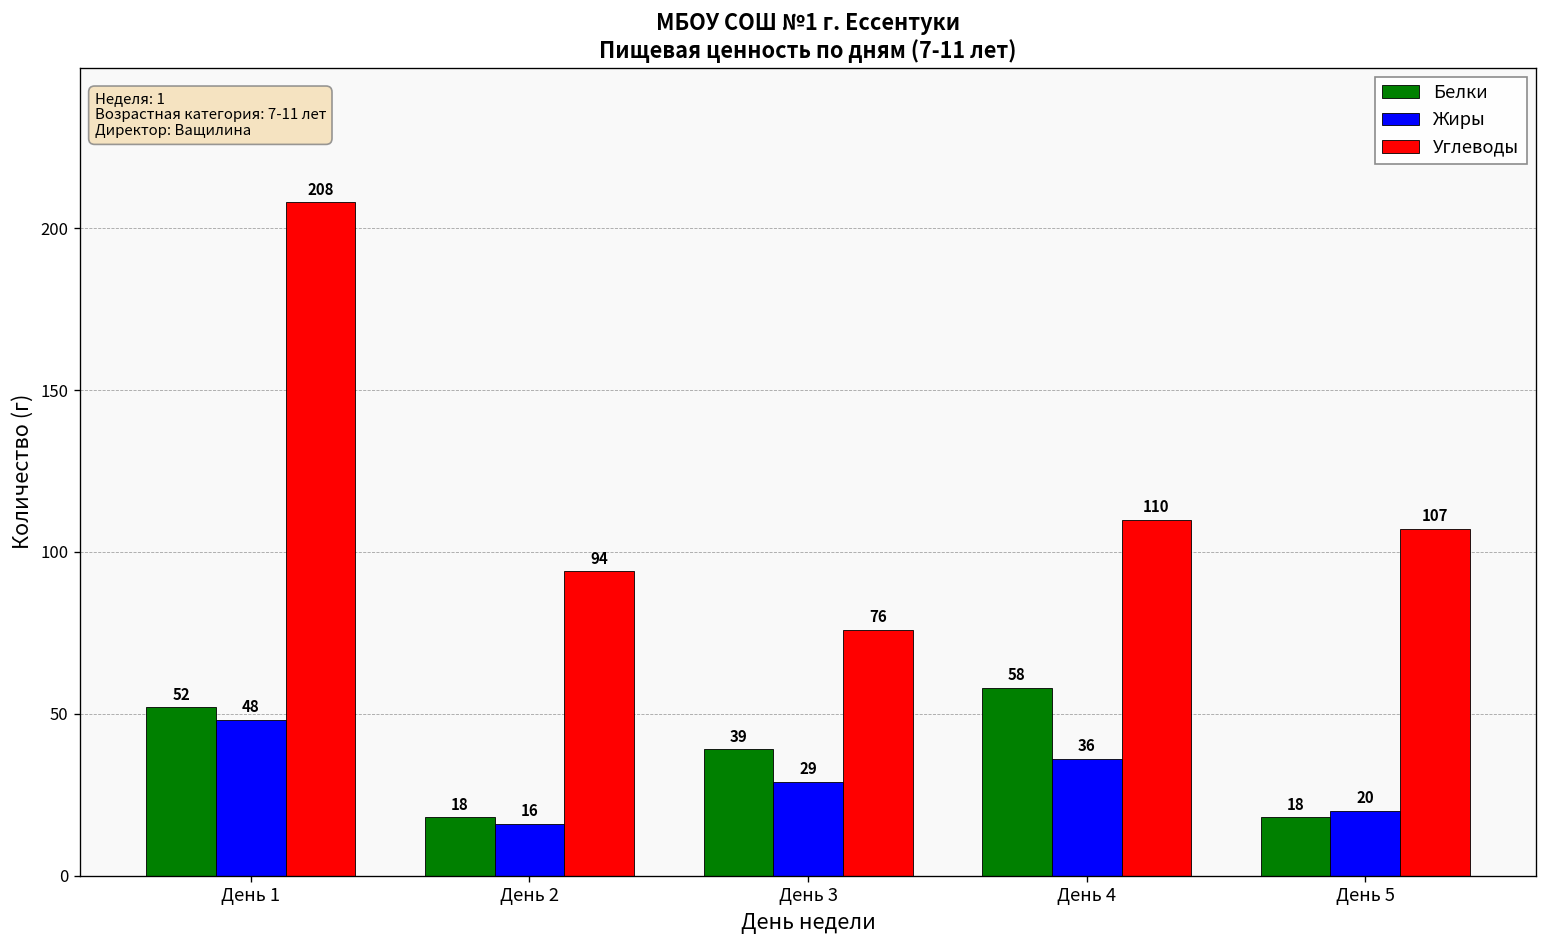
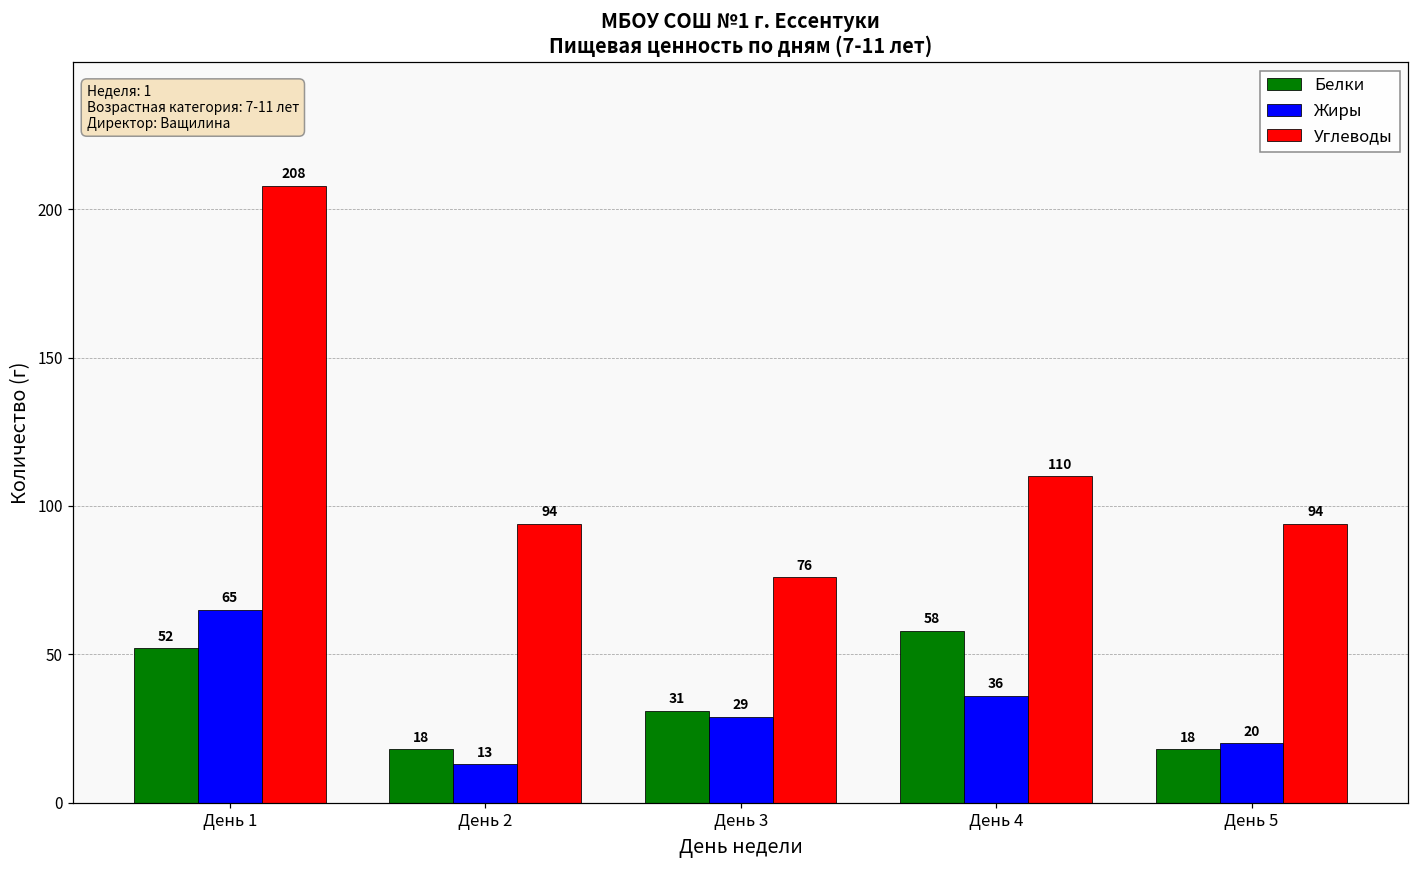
  {
    "Белки": {
      "День 1": 52,
      "День 2": 18,
-     "День 3": 39,
+     "День 3": 31,
      "День 4": 58,
      "День 5": 18
    },
    "Жиры": {
-     "День 1": 48,
-     "День 2": 16,
+     "День 1": 65,
+     "День 2": 13,
      "День 3": 29,
      "День 4": 36,
      "День 5": 20
    },
    "Углеводы": {
      "День 1": 208,
      "День 2": 94,
      "День 3": 76,
      "День 4": 110,
-     "День 5": 107
+     "День 5": 94
    }
  }
